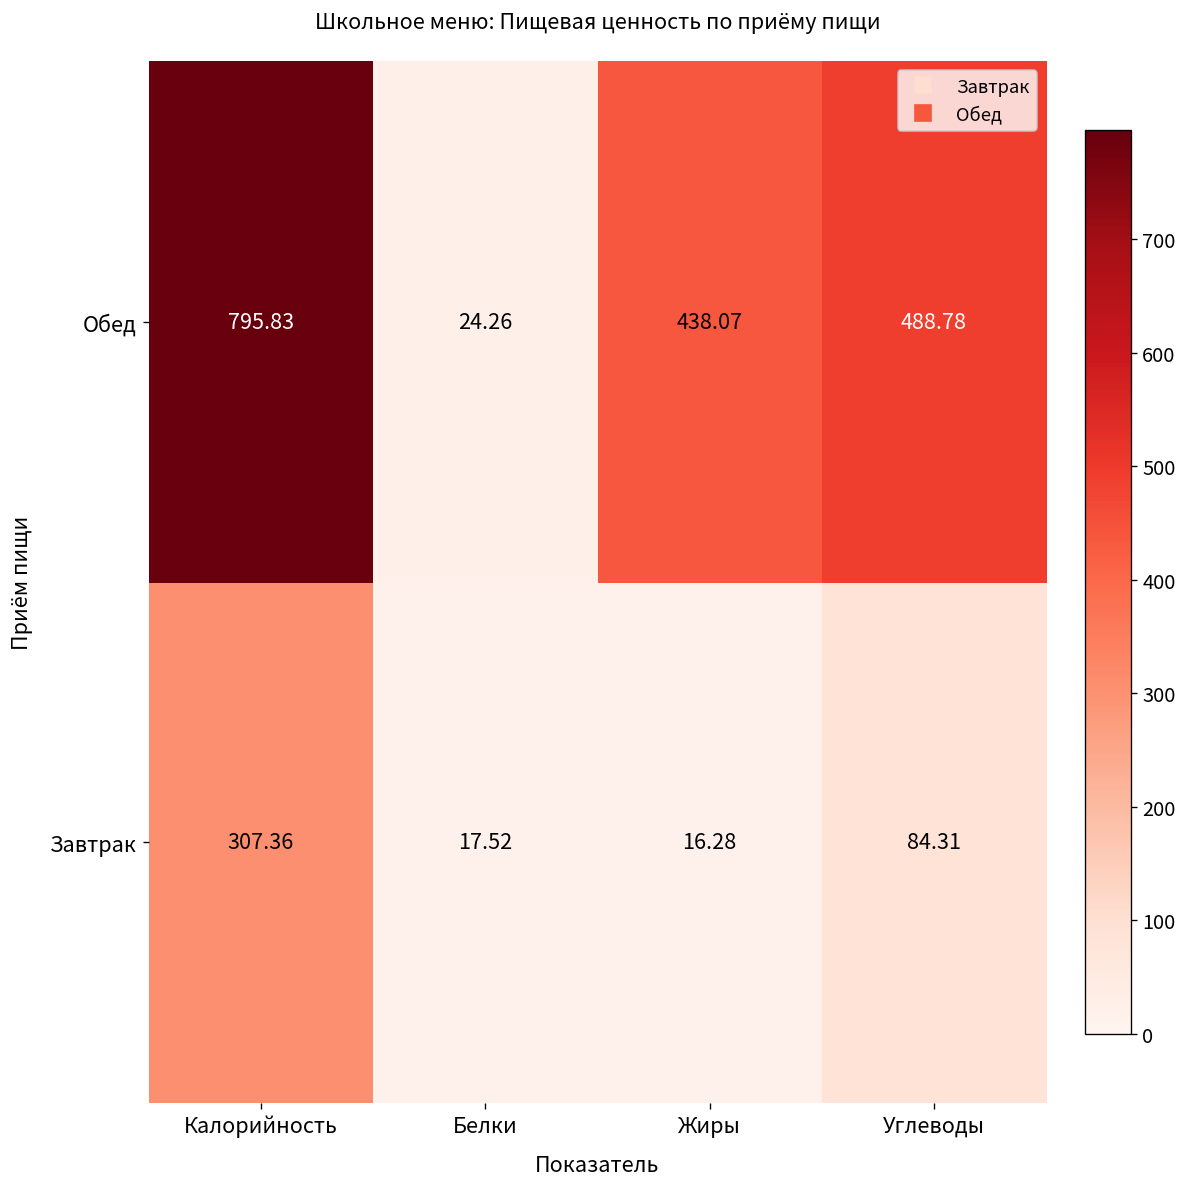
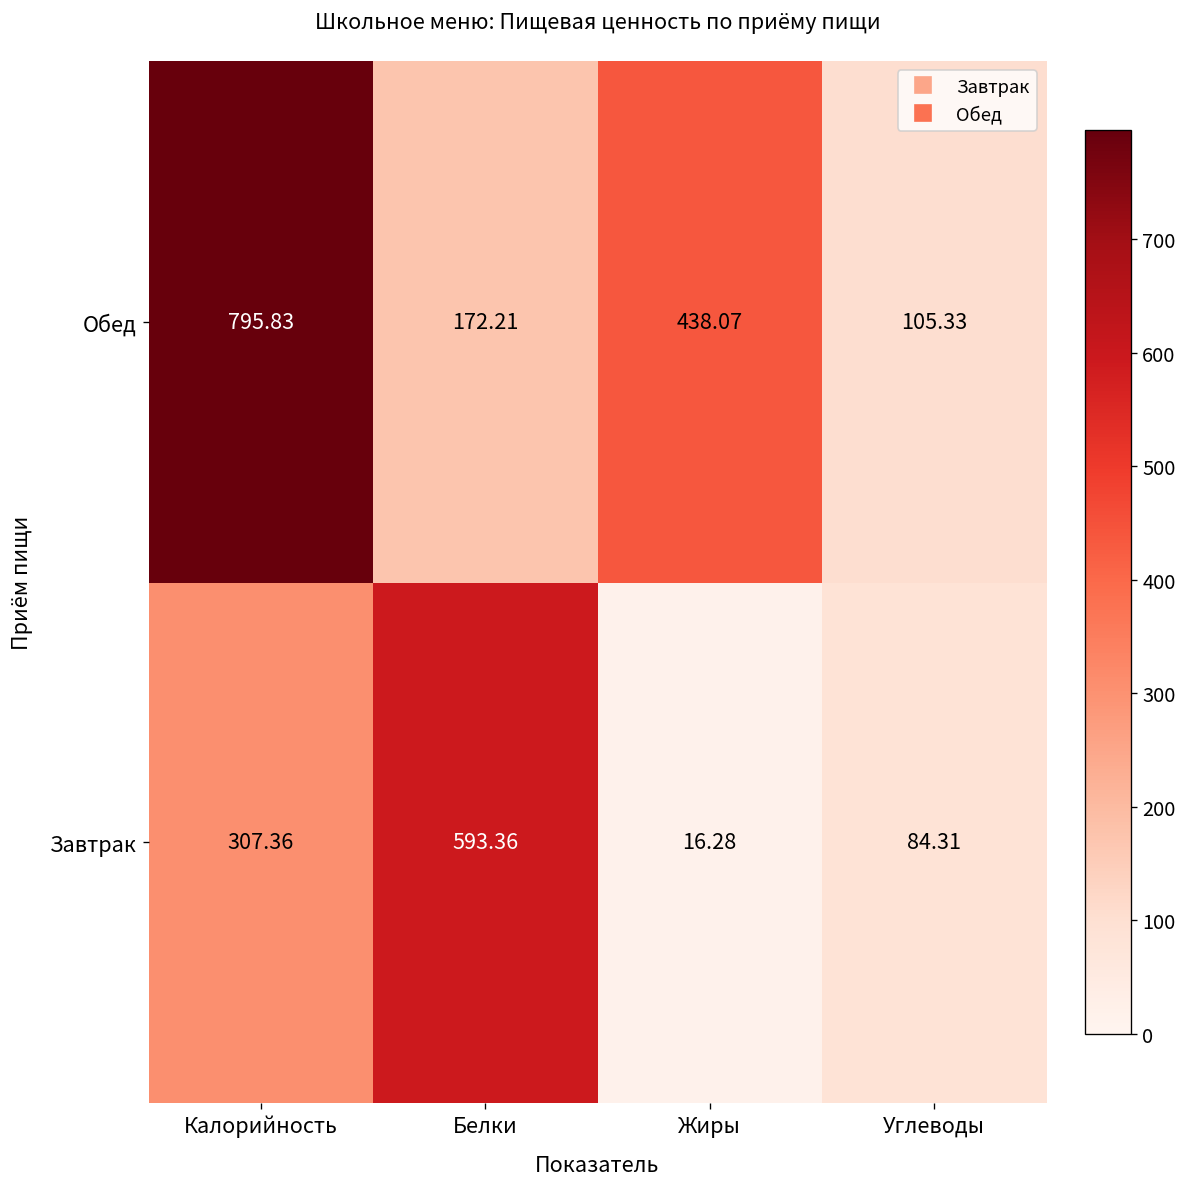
  {
    "Обед": {
      "Калорийность": 795.83,
-     "Белки": 24.26,
+     "Белки": 172.21,
      "Жиры": 438.07,
-     "Углеводы": 488.78
+     "Углеводы": 105.33
    },
    "Завтрак": {
      "Калорийность": 307.36,
-     "Белки": 17.52,
+     "Белки": 593.36,
      "Жиры": 16.28,
      "Углеводы": 84.31
    }
  }
